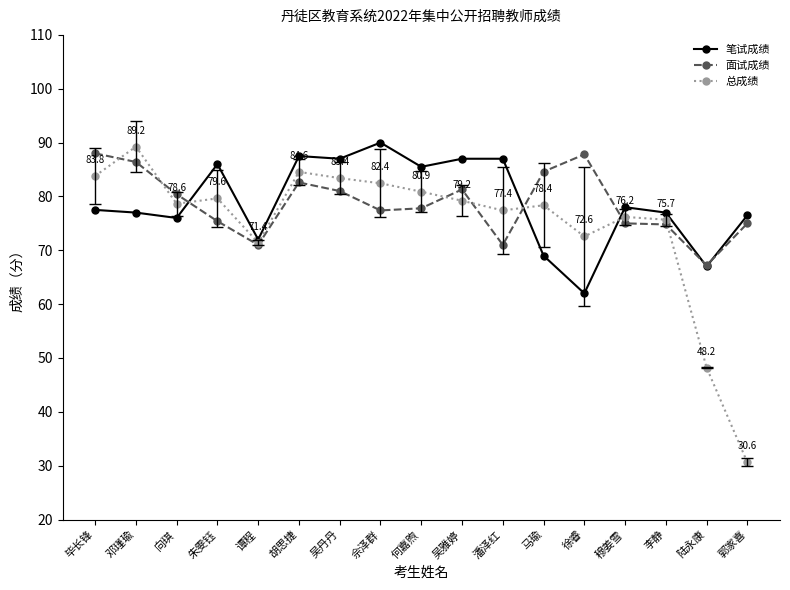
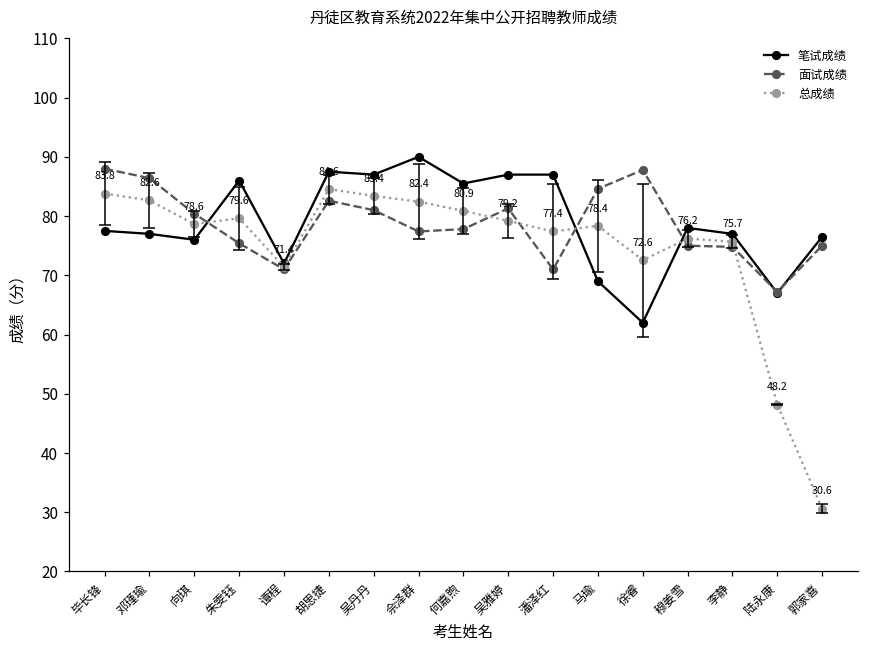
  {
    "笔试成绩": {
      "毕长锋": 78,
      "邓瑾瑜": 77,
      "朱雯钰": 86,
      "佘泽群": 90,
      "何嘉煦": 86,
      "吴雅婷": 87,
      "潘泽红": 87,
      "马瑜": 69,
      "徐睿": 62,
      "郭家喜": 77
    },
    "面试成绩": {
      "朱雯钰": 75,
      "胡思捷": 83,
      "吴丹丹": 81,
      "佘泽群": 77,
      "何嘉煦": 78,
      "潘泽红": 71,
      "马瑜": 85,
      "徐睿": 88,
      "郭家喜": 75
    },
    "总成绩": {
-     "邓瑾瑜": 89.2,
+     "邓瑾瑜": 82.6,
      "朱雯钰": 79.6,
      "佘泽群": 82.4,
      "潘泽红": 77.4,
      "马瑜": 78.4,
      "徐睿": 72.6,
      "李静": 75.7,
      "郭家喜": 30.6
    }
  }
